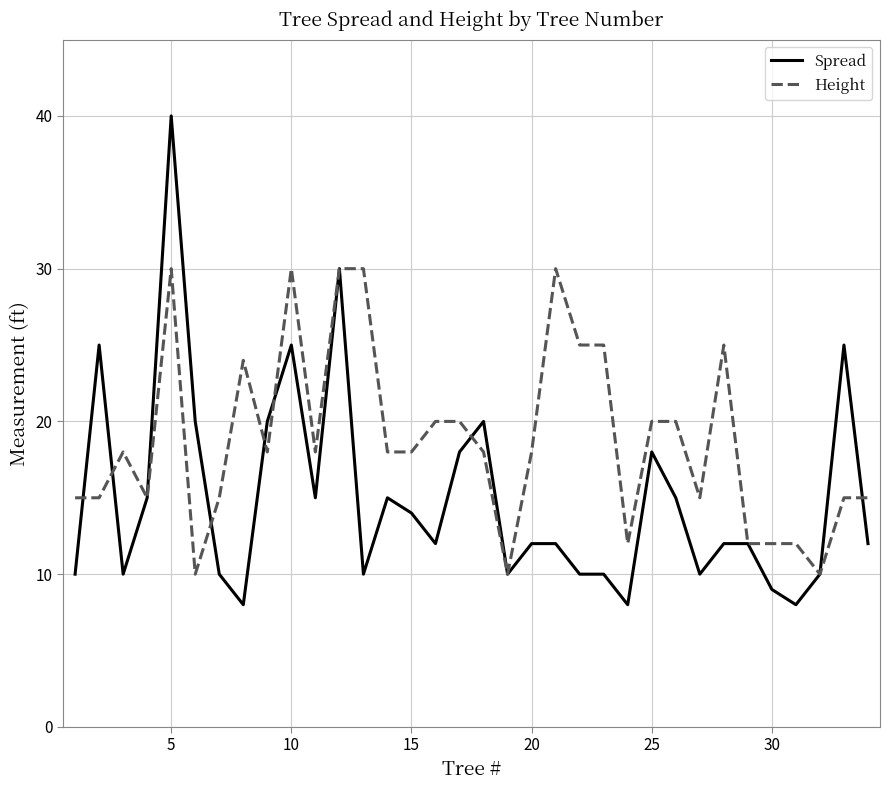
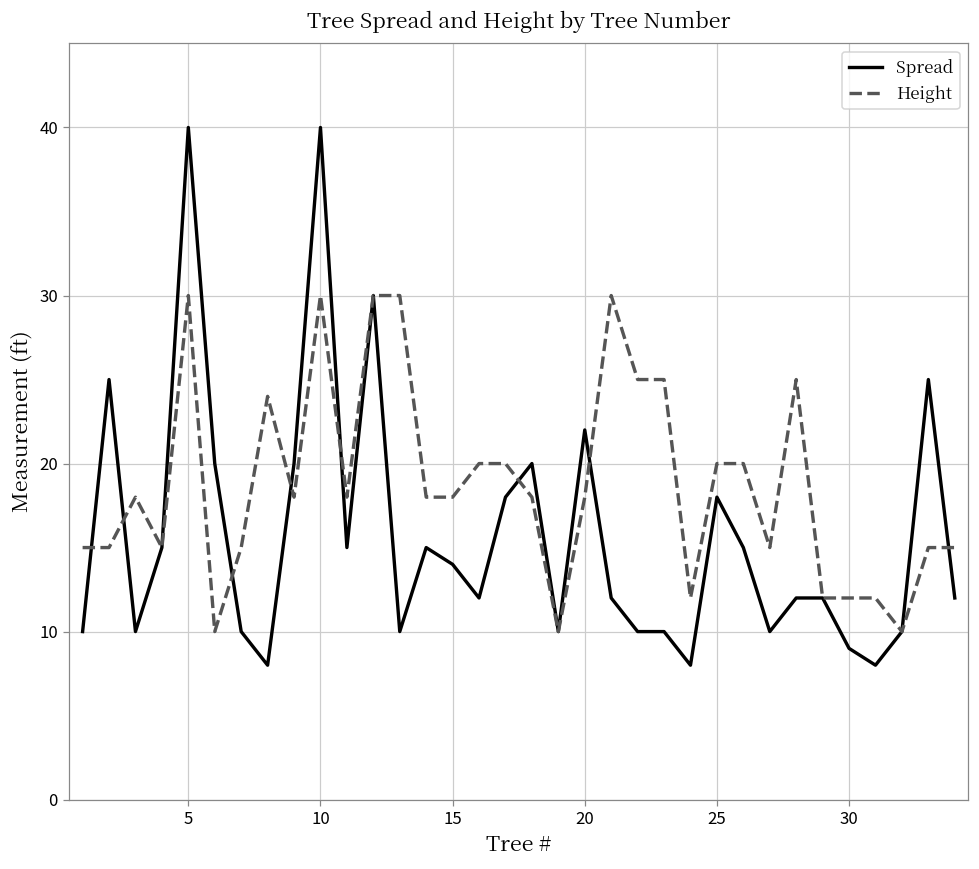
  {
    "Spread": {
      "5": 40,
-     "10": 25,
+     "10": 40,
      "15": 14,
-     "20": 12,
+     "20": 22,
      "25": 18,
      "30": 9
    },
    "Height": {
      "5": 30,
      "10": 30,
      "15": 18,
      "20": 18,
      "25": 20,
      "30": 12
    }
  }
